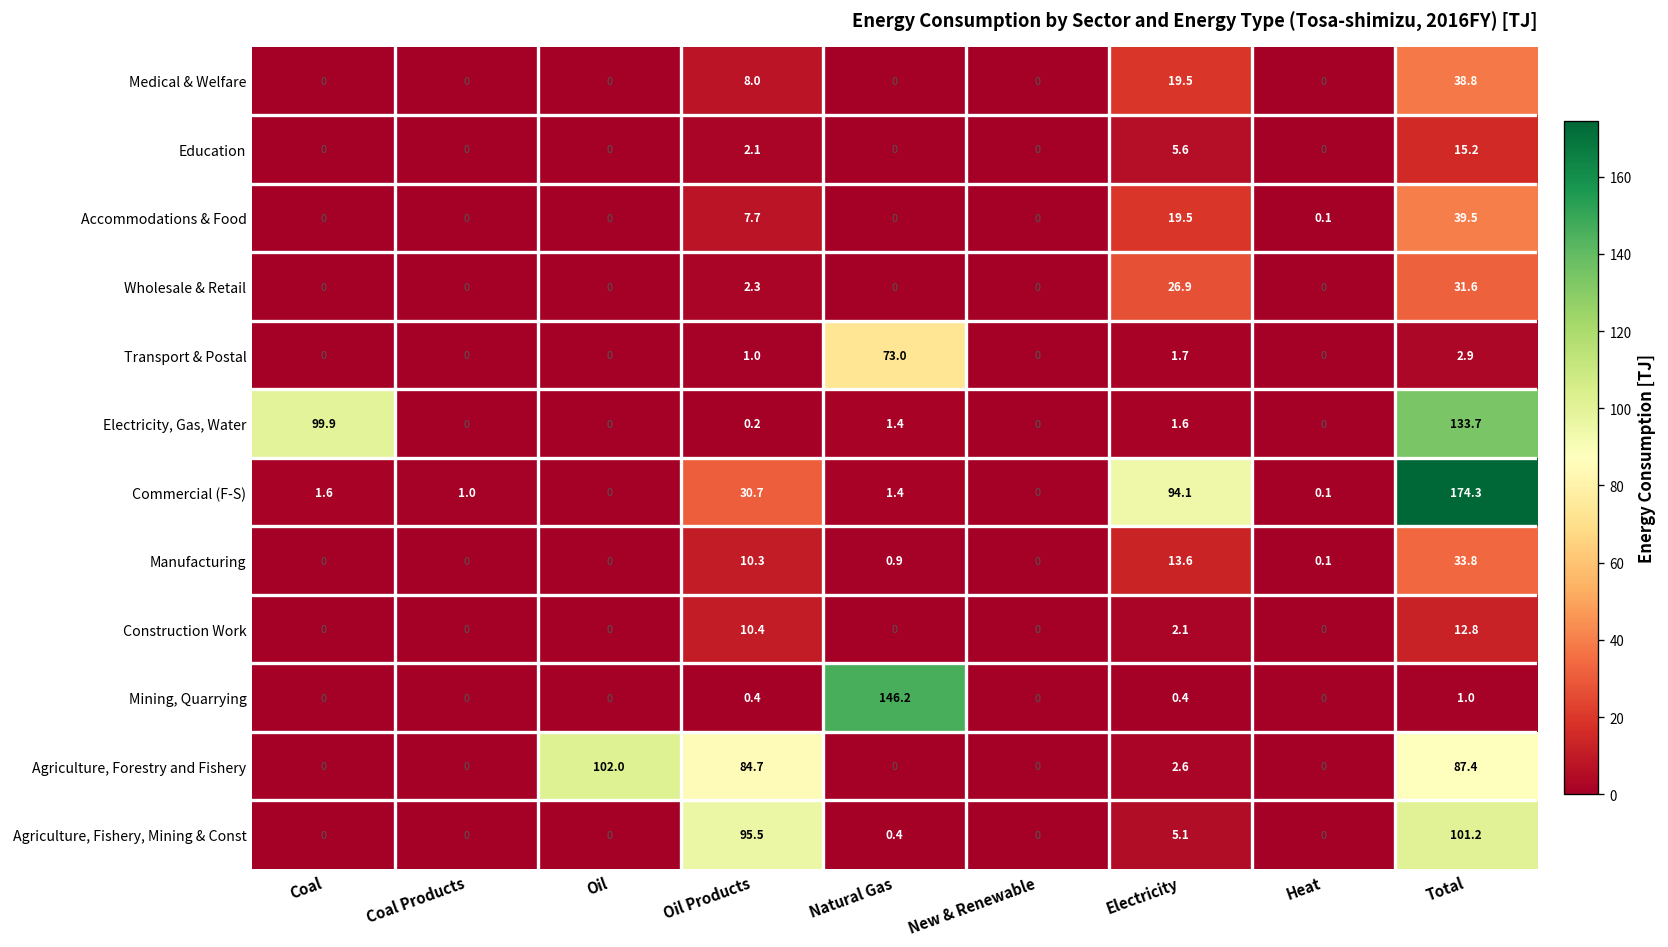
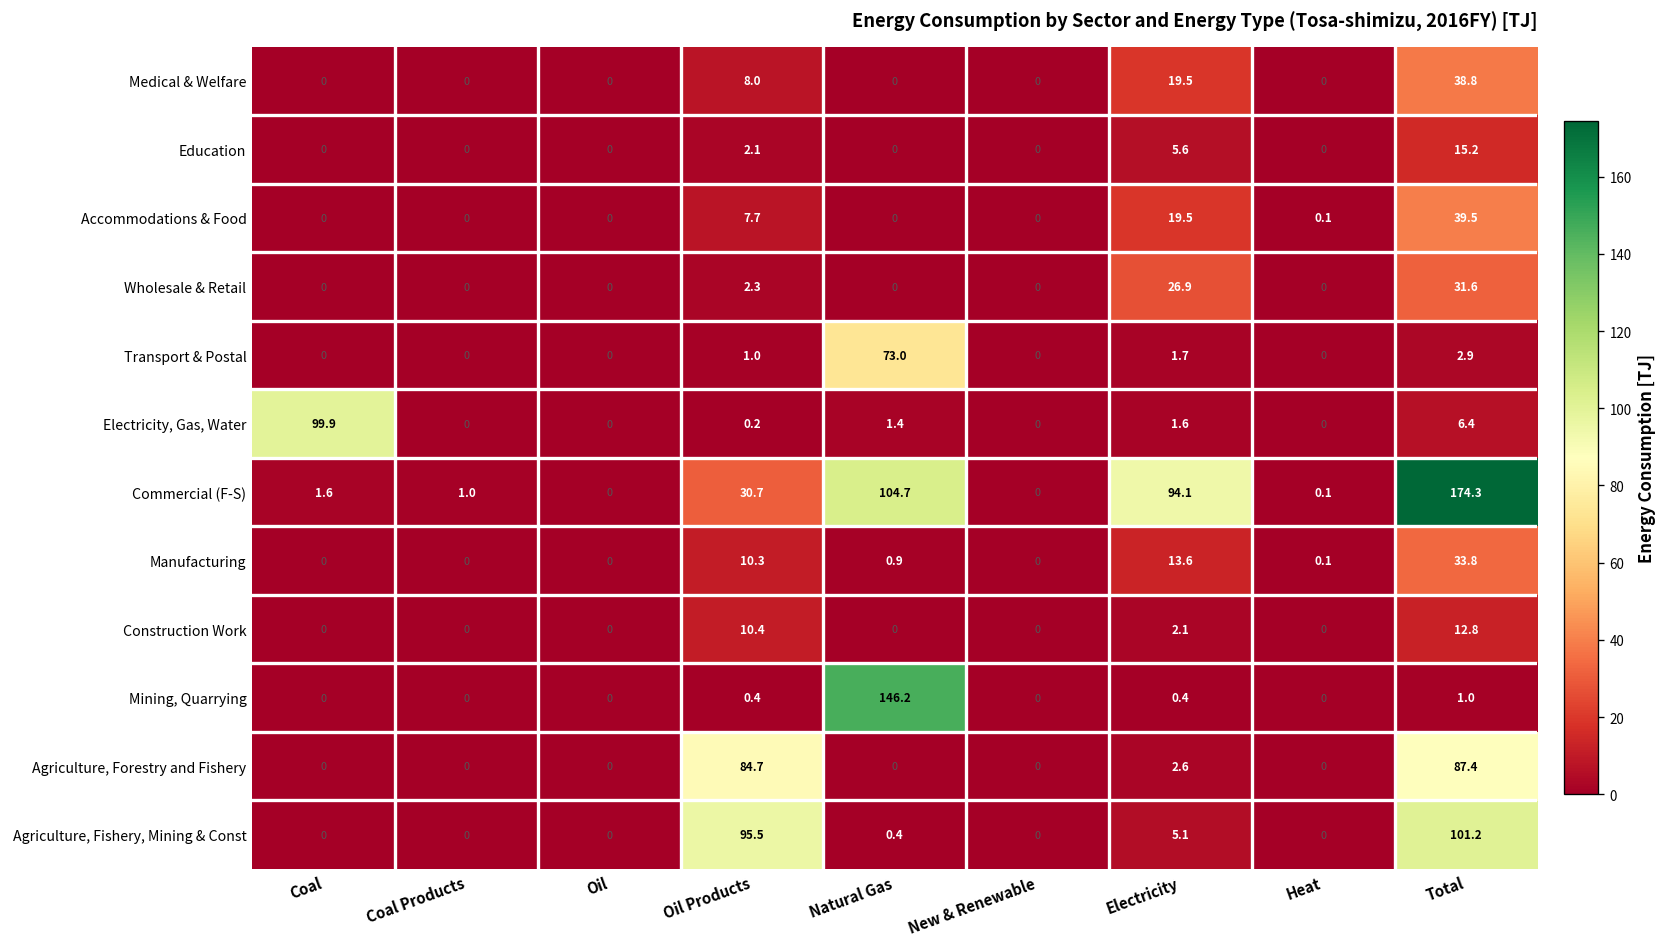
  {
    "Medical & Welfare": {
      "Coal": 0,
      "Coal Products": 0,
      "Oil": 0,
      "Oil Products": 8.0,
      "Natural Gas": 0,
      "New & Renewable": 0,
      "Electricity": 19.5,
      "Heat": 0,
      "Total": 38.8
    },
    "Education": {
      "Coal": 0,
      "Coal Products": 0,
      "Oil": 0,
      "Oil Products": 2.1,
      "Natural Gas": 0,
      "New & Renewable": 0,
      "Electricity": 5.6,
      "Heat": 0,
      "Total": 15.2
    },
    "Accommodations & Food": {
      "Coal": 0,
      "Coal Products": 0,
      "Oil": 0,
      "Oil Products": 7.7,
      "Natural Gas": 0,
      "New & Renewable": 0,
      "Electricity": 19.5,
      "Heat": 0.1,
      "Total": 39.5
    },
    "Wholesale & Retail": {
      "Coal": 0,
      "Coal Products": 0,
      "Oil": 0,
      "Oil Products": 2.3,
      "Natural Gas": 0,
      "New & Renewable": 0,
      "Electricity": 26.9,
      "Heat": 0,
      "Total": 31.6
    },
    "Transport & Postal": {
      "Coal": 0,
      "Coal Products": 0,
      "Oil": 0,
      "Oil Products": 1.0,
      "Natural Gas": 73.0,
      "New & Renewable": 0,
      "Electricity": 1.7,
      "Heat": 0,
      "Total": 2.9
    },
    "Electricity, Gas, Water": {
      "Coal": 99.9,
      "Coal Products": 0,
      "Oil": 0,
      "Oil Products": 0.2,
      "Natural Gas": 1.4,
      "New & Renewable": 0,
      "Electricity": 1.6,
      "Heat": 0,
-     "Total": 133.7
+     "Total": 6.4
    },
    "Commercial (F-S)": {
      "Coal": 1.6,
      "Coal Products": 1.0,
      "Oil": 0,
      "Oil Products": 30.7,
-     "Natural Gas": 1.4,
+     "Natural Gas": 104.7,
      "New & Renewable": 0,
      "Electricity": 94.1,
      "Heat": 0.1,
      "Total": 174.3
    },
    "Manufacturing": {
      "Coal": 0,
      "Coal Products": 0,
      "Oil": 0,
      "Oil Products": 10.3,
      "Natural Gas": 0.9,
      "New & Renewable": 0,
      "Electricity": 13.6,
      "Heat": 0.1,
      "Total": 33.8
    },
    "Construction Work": {
      "Coal": 0,
      "Coal Products": 0,
      "Oil": 0,
      "Oil Products": 10.4,
      "Natural Gas": 0,
      "New & Renewable": 0,
      "Electricity": 2.1,
      "Heat": 0,
      "Total": 12.8
    },
    "Mining, Quarrying": {
      "Coal": 0,
      "Coal Products": 0,
      "Oil": 0,
      "Oil Products": 0.4,
      "Natural Gas": 146.2,
      "New & Renewable": 0,
      "Electricity": 0.4,
      "Heat": 0,
      "Total": 1.0
    },
    "Agriculture, Forestry and Fishery": {
      "Coal": 0,
      "Coal Products": 0,
-     "Oil": 102.0,
+     "Oil": 0,
      "Oil Products": 84.7,
      "Natural Gas": 0,
      "New & Renewable": 0,
      "Electricity": 2.6,
      "Heat": 0,
      "Total": 87.4
    },
    "Agriculture, Fishery, Mining & Const": {
      "Coal": 0,
      "Coal Products": 0,
      "Oil": 0,
      "Oil Products": 95.5,
      "Natural Gas": 0.4,
      "New & Renewable": 0,
      "Electricity": 5.1,
      "Heat": 0,
      "Total": 101.2
    }
  }
